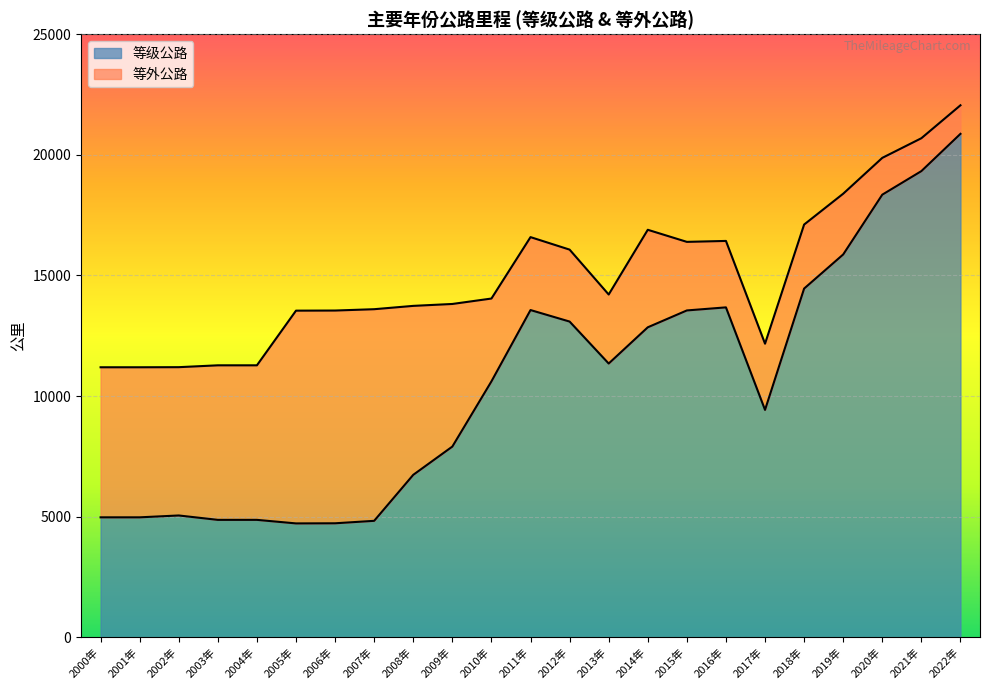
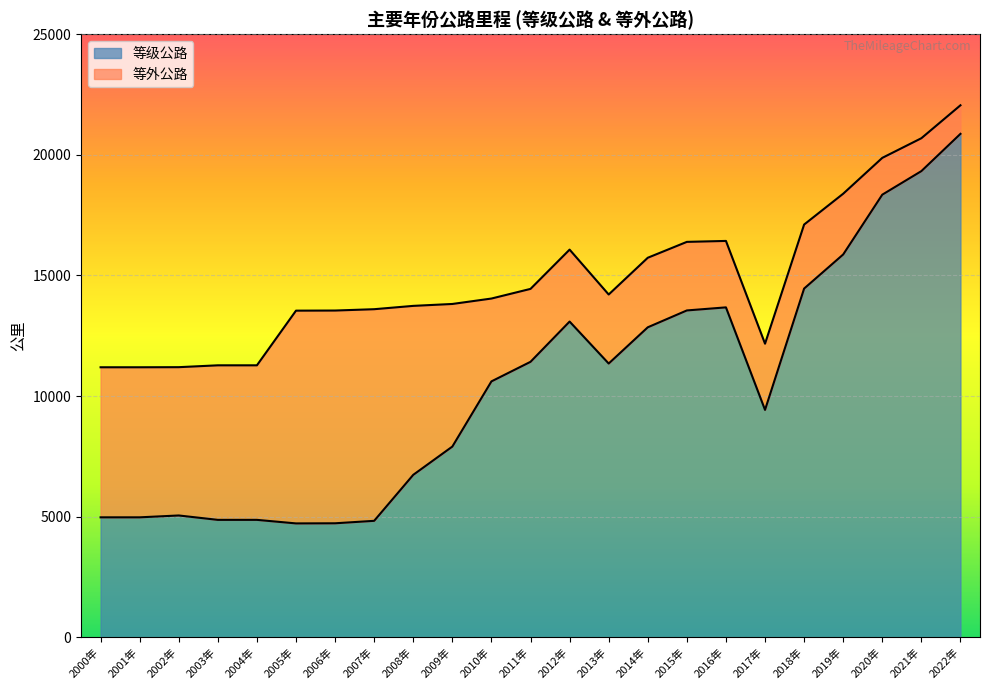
  {
    "等级公路": {
      "2000年": 5000,
      "2001年": 5000,
      "2002年": 5100,
      "2003年": 4900,
      "2004年": 4900,
      "2005年": 4700,
      "2006年": 4700,
      "2007年": 4800,
      "2008年": 6700,
      "2009年": 7900,
      "2010年": 10600,
-     "2011年": 13600,
+     "2011年": 11400,
      "2012年": 13100,
      "2013年": 11400,
      "2014年": 12900,
      "2015年": 13600,
      "2016年": 13700,
      "2017年": 9400,
      "2018年": 14500,
      "2019年": 15900,
      "2020年": 18300,
      "2021年": 19300,
      "2022年": 20900
    },
    "等外公路": {
      "2000年": 6200,
      "2001年": 6200,
      "2002年": 6100,
      "2003年": 6400,
      "2004年": 6400,
      "2005年": 8800,
      "2006年": 8800,
      "2007年": 8800,
      "2008年": 7000,
      "2009年": 5900,
      "2010年": 3400,
      "2011年": 3000,
      "2012年": 3000,
      "2013年": 2900,
-     "2014年": 4000,
+     "2014年": 2900,
      "2015年": 2800,
      "2016年": 2800,
      "2017年": 2700,
      "2018年": 2700,
      "2019年": 2500,
      "2020年": 1500,
      "2021年": 1400,
      "2022年": 1200
    }
  }
